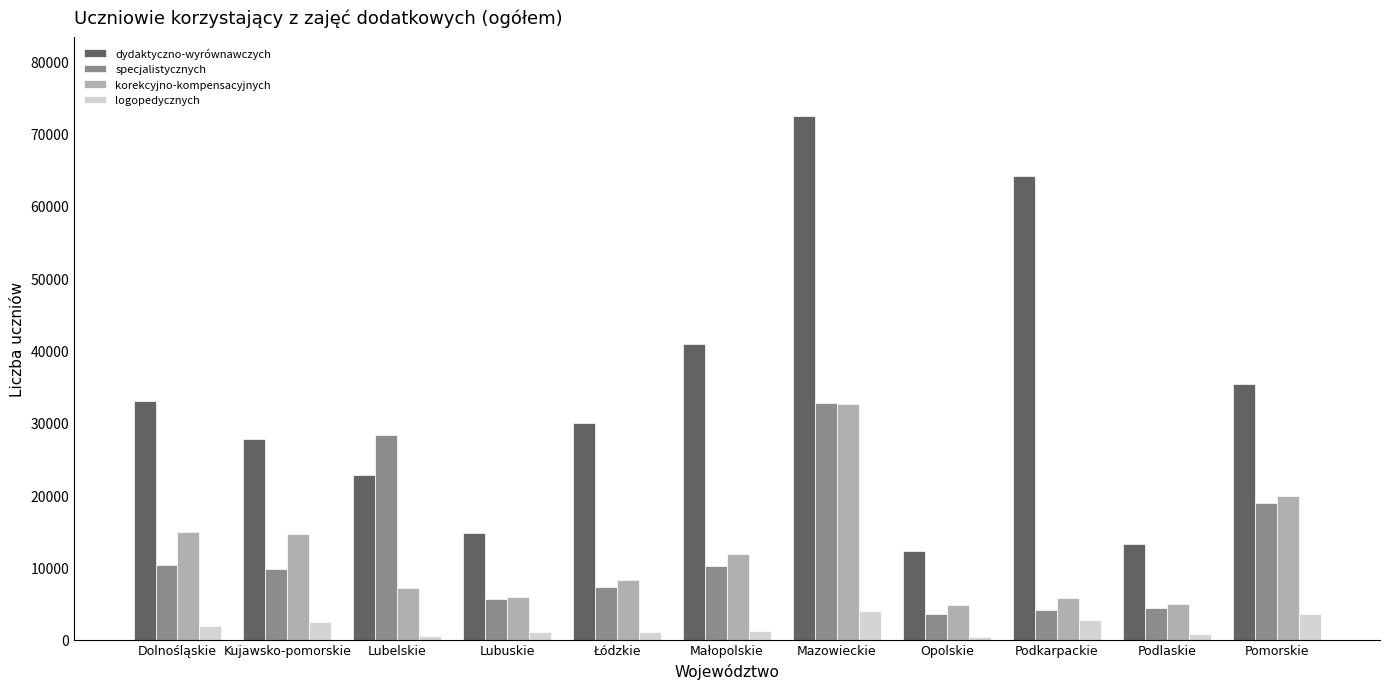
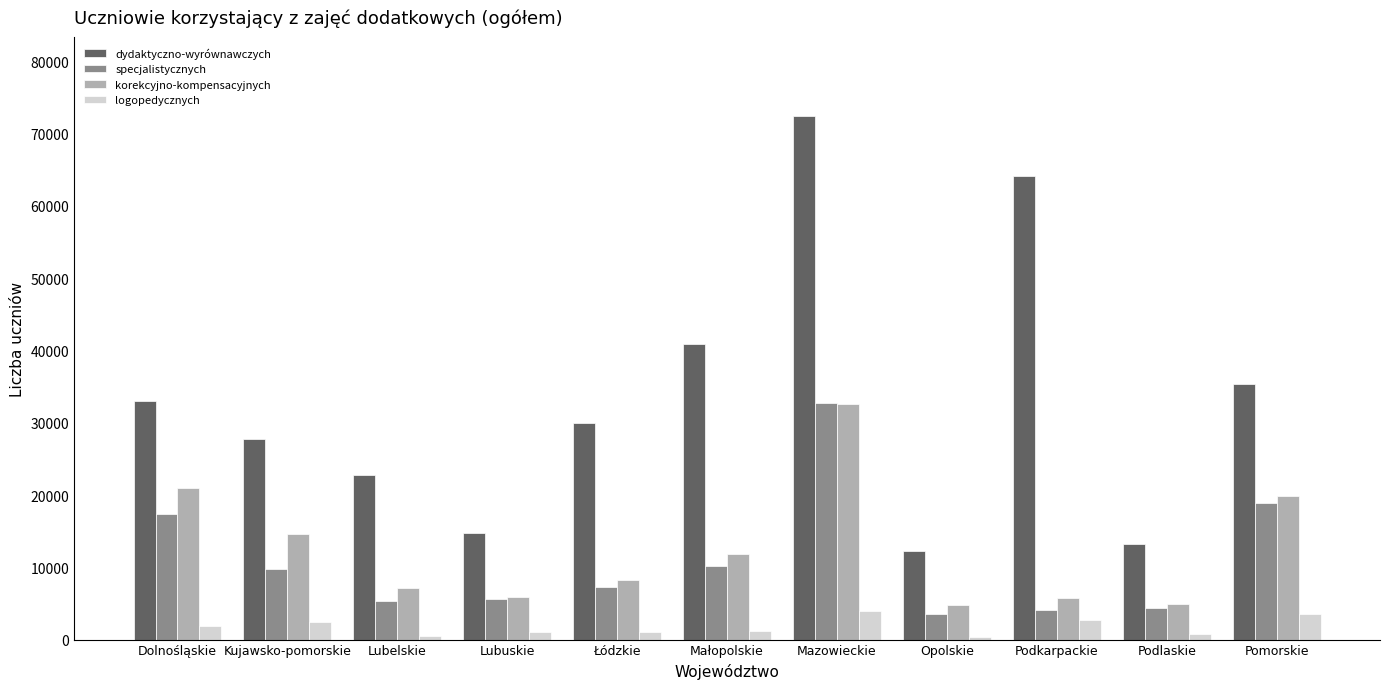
  {
    "dydaktyczno-wyrównawczych": {
      "Dolnośląskie": 33000,
      "Kujawsko-pomorskie": 28000,
      "Lubelskie": 23000,
      "Lubuskie": 15000,
      "Łódzkie": 30000,
      "Małopolskie": 41000,
      "Mazowieckie": 72000,
      "Opolskie": 12000,
      "Podkarpackie": 64000,
      "Podlaskie": 13000,
      "Pomorskie": 35000
    },
    "specjalistycznych": {
-     "Dolnośląskie": 10000,
+     "Dolnośląskie": 17000,
      "Kujawsko-pomorskie": 10000,
-     "Lubelskie": 28000,
+     "Lubelskie": 5000,
      "Lubuskie": 6000,
      "Łódzkie": 7000,
      "Małopolskie": 10000,
      "Mazowieckie": 33000,
      "Opolskie": 3000,
      "Podkarpackie": 4000,
      "Podlaskie": 4000,
      "Pomorskie": 19000
    },
    "korekcyjno-kompensacyjnych": {
-     "Dolnośląskie": 15000,
+     "Dolnośląskie": 21000,
      "Kujawsko-pomorskie": 15000,
      "Lubelskie": 7000,
      "Lubuskie": 6000,
      "Łódzkie": 8000,
      "Małopolskie": 12000,
      "Mazowieckie": 33000,
      "Opolskie": 5000,
      "Podkarpackie": 6000,
      "Podlaskie": 5000,
      "Pomorskie": 20000
    },
    "logopedycznych": {
      "Dolnośląskie": 2000,
      "Kujawsko-pomorskie": 2000,
      "Lubelskie": 0,
      "Lubuskie": 1000,
      "Łódzkie": 1000,
      "Małopolskie": 1000,
      "Mazowieckie": 4000,
      "Opolskie": 0,
      "Podkarpackie": 3000,
      "Podlaskie": 1000,
      "Pomorskie": 4000
    }
  }
